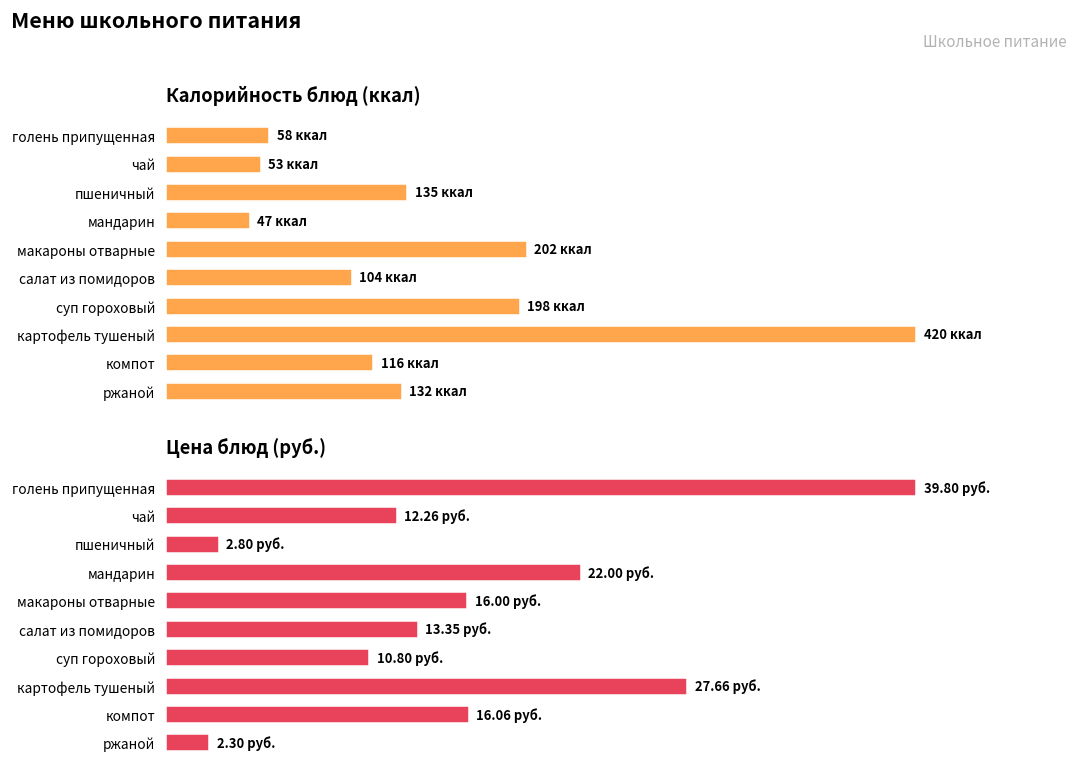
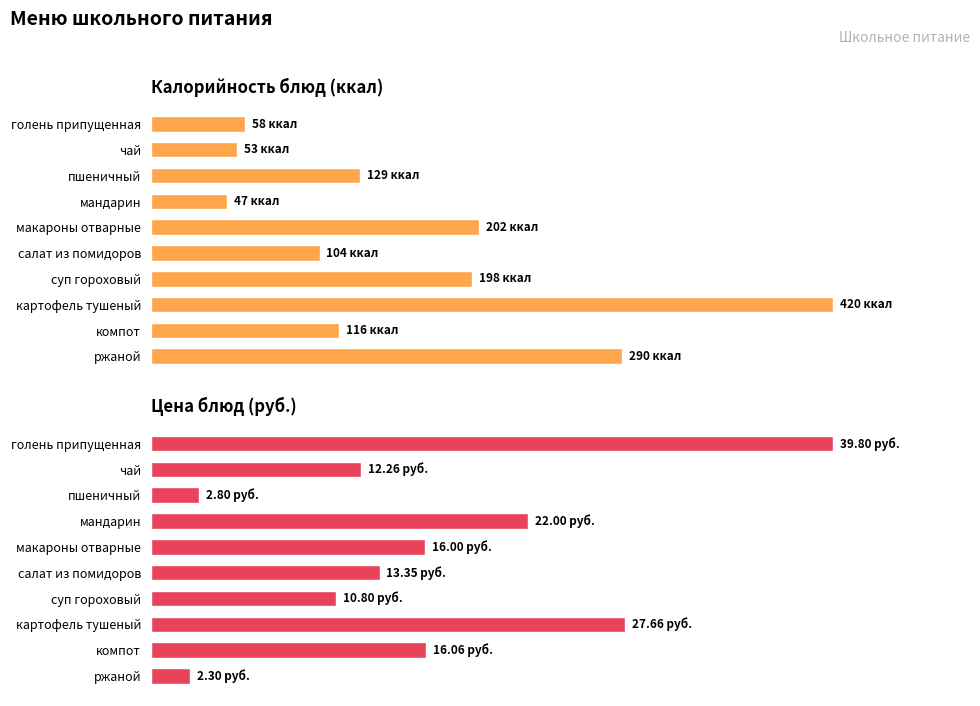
  {
    "Калорийность блюд (ккал)": {
-     "пшеничный": 135,
-     "ржаной": 132
+     "пшеничный": 129,
+     "ржаной": 290
    }
  }
